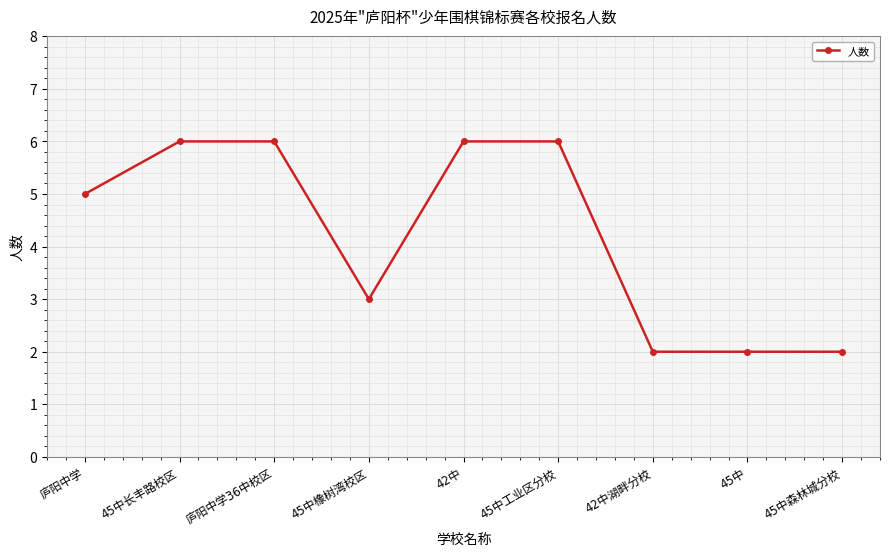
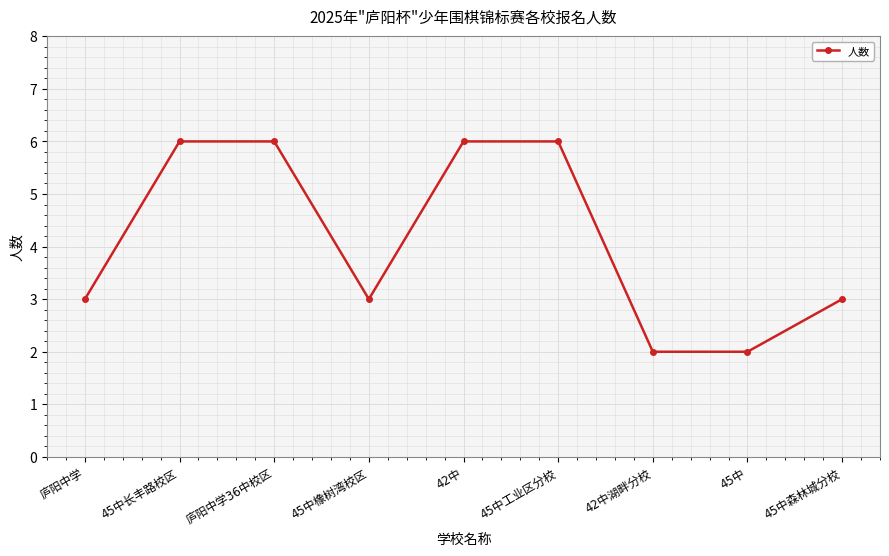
  {
-   "庐阳中学": 5,
+   "庐阳中学": 3,
    "45中长丰路校区": 6,
    "庐阳中学36中校区": 6,
    "45中橡树湾校区": 3,
    "42中": 6,
    "45中工业区分校": 6,
    "42中湖畔分校": 2,
    "45中": 2,
-   "45中森林城分校": 2
+   "45中森林城分校": 3
  }
